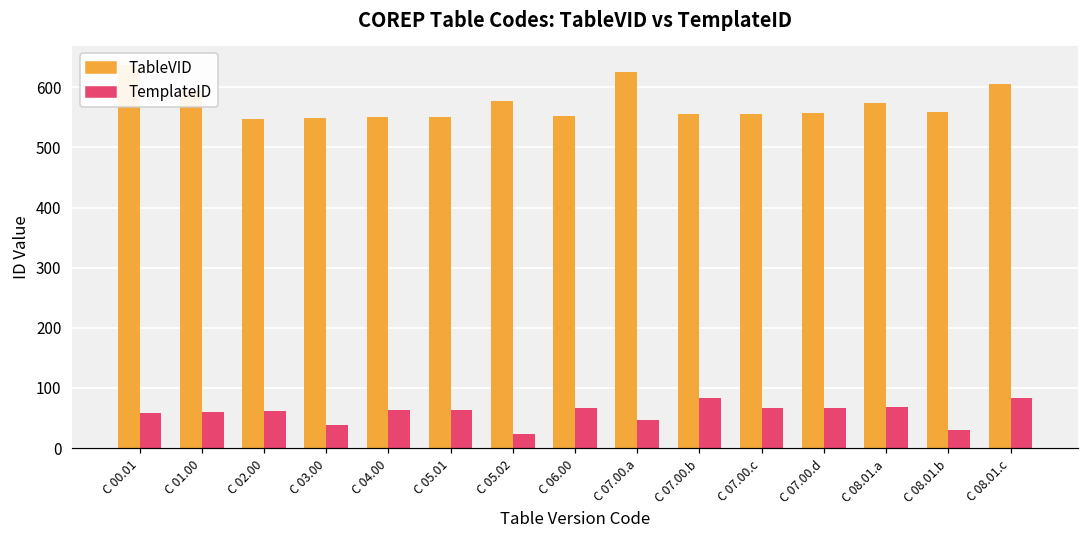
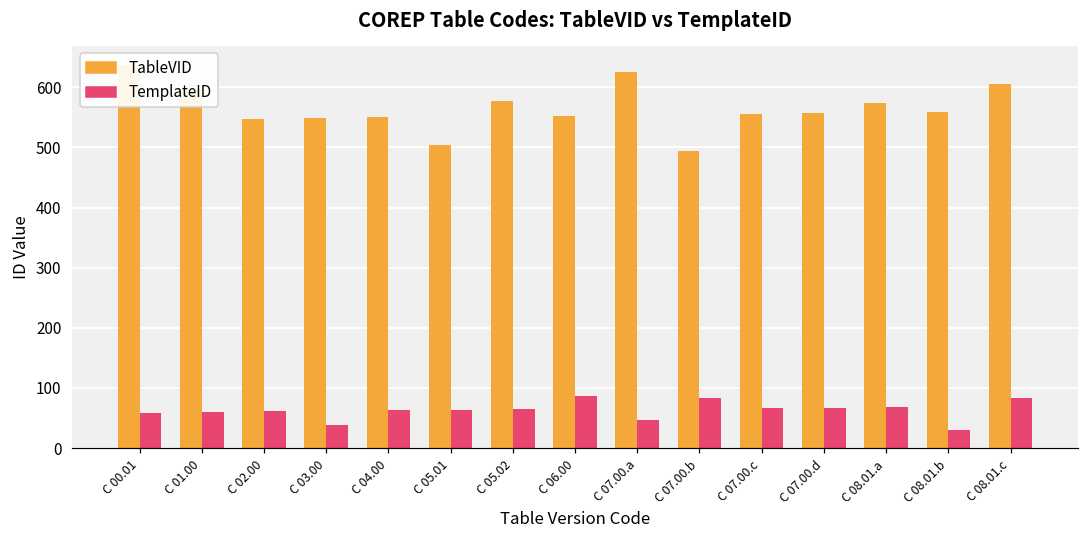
  {
    "TableVID": {
      "C 02.00": 550,
      "C 03.00": 550,
      "C 04.00": 550,
-     "C 05.01": 550,
+     "C 05.01": 500,
      "C 05.02": 580,
      "C 06.00": 550,
      "C 07.00.a": 630,
-     "C 07.00.b": 560,
+     "C 07.00.b": 490,
      "C 07.00.c": 560,
      "C 07.00.d": 560,
      "C 08.01.a": 570,
      "C 08.01.b": 560,
      "C 08.01.c": 610
    },
    "TemplateID": {
      "C 00.01": 60,
      "C 01.00": 60,
      "C 02.00": 60,
      "C 03.00": 40,
      "C 04.00": 60,
      "C 05.01": 60,
-     "C 05.02": 20,
-     "C 06.00": 70,
+     "C 05.02": 70,
+     "C 06.00": 90,
      "C 07.00.a": 50,
      "C 07.00.b": 80,
      "C 07.00.c": 70,
      "C 07.00.d": 70,
      "C 08.01.a": 70,
      "C 08.01.b": 30,
      "C 08.01.c": 80
    }
  }
